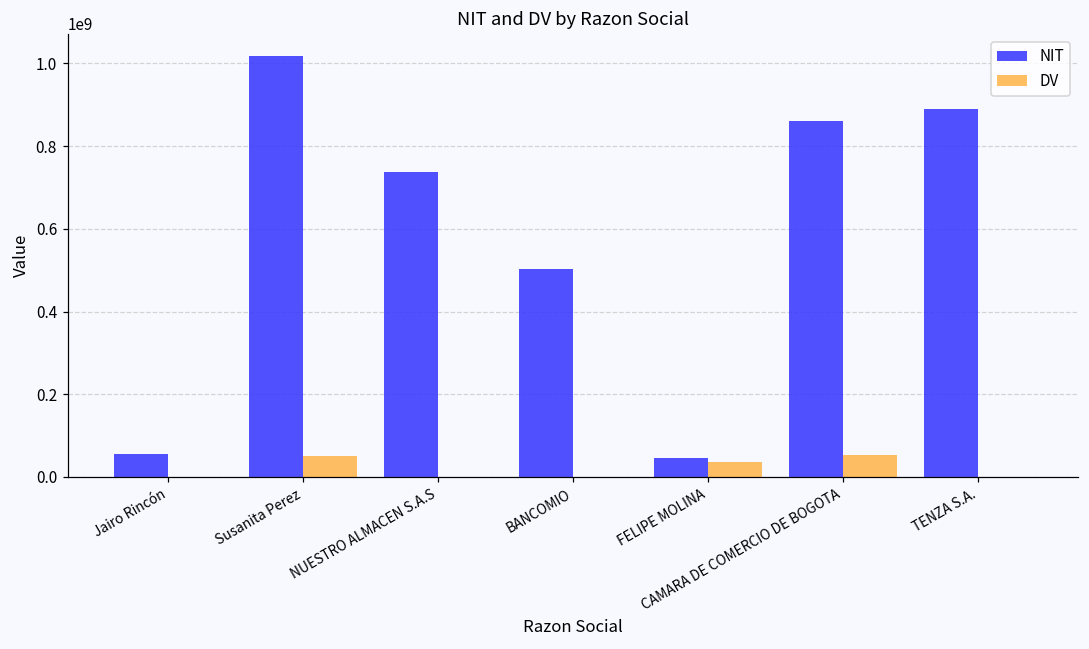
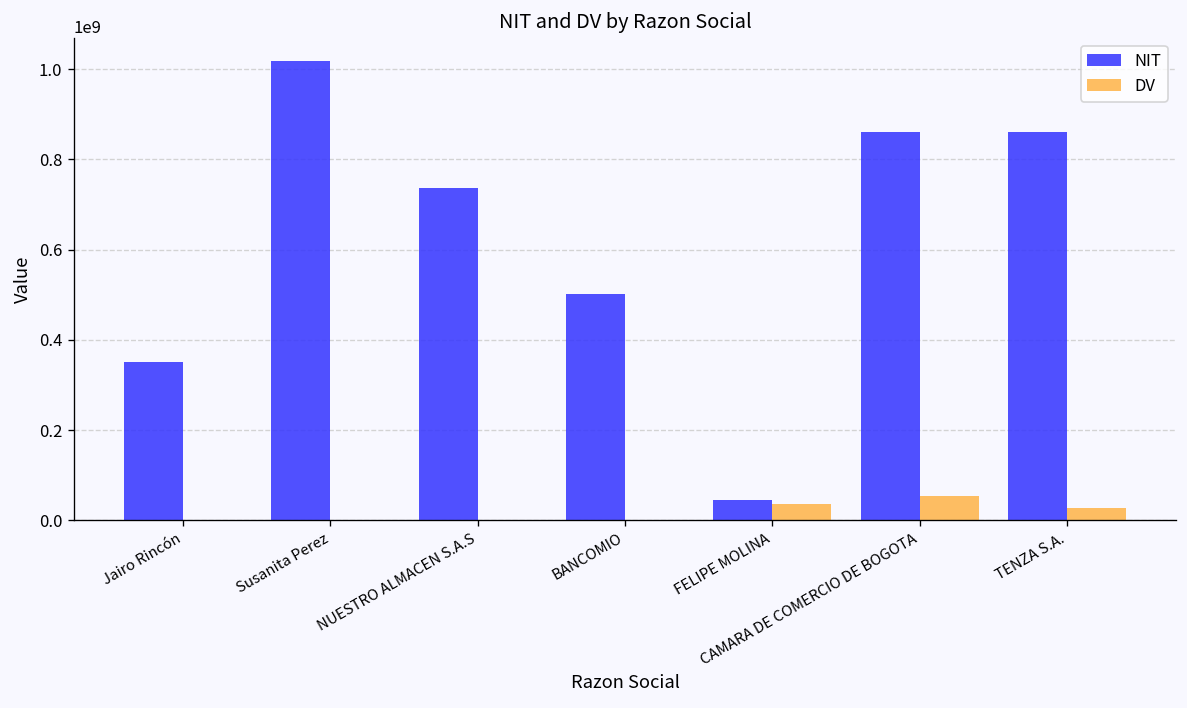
  {
    "NIT": {
-     "Jairo Rincón": 50000000,
+     "Jairo Rincón": 350000000,
      "Susanita Perez": 1020000000,
      "NUESTRO ALMACEN S.A.S": 740000000,
      "BANCOMIO": 500000000,
      "FELIPE MOLINA": 50000000,
      "CAMARA DE COMERCIO DE BOGOTA": 860000000,
-     "TENZA S.A.": 890000000
+     "TENZA S.A.": 860000000
    },
    "DV": {
      "Jairo Rincón": 0,
-     "Susanita Perez": 50000000,
+     "Susanita Perez": 0,
      "NUESTRO ALMACEN S.A.S": 0,
      "FELIPE MOLINA": 40000000,
      "CAMARA DE COMERCIO DE BOGOTA": 50000000,
-     "TENZA S.A.": 0
+     "TENZA S.A.": 30000000
    }
  }
